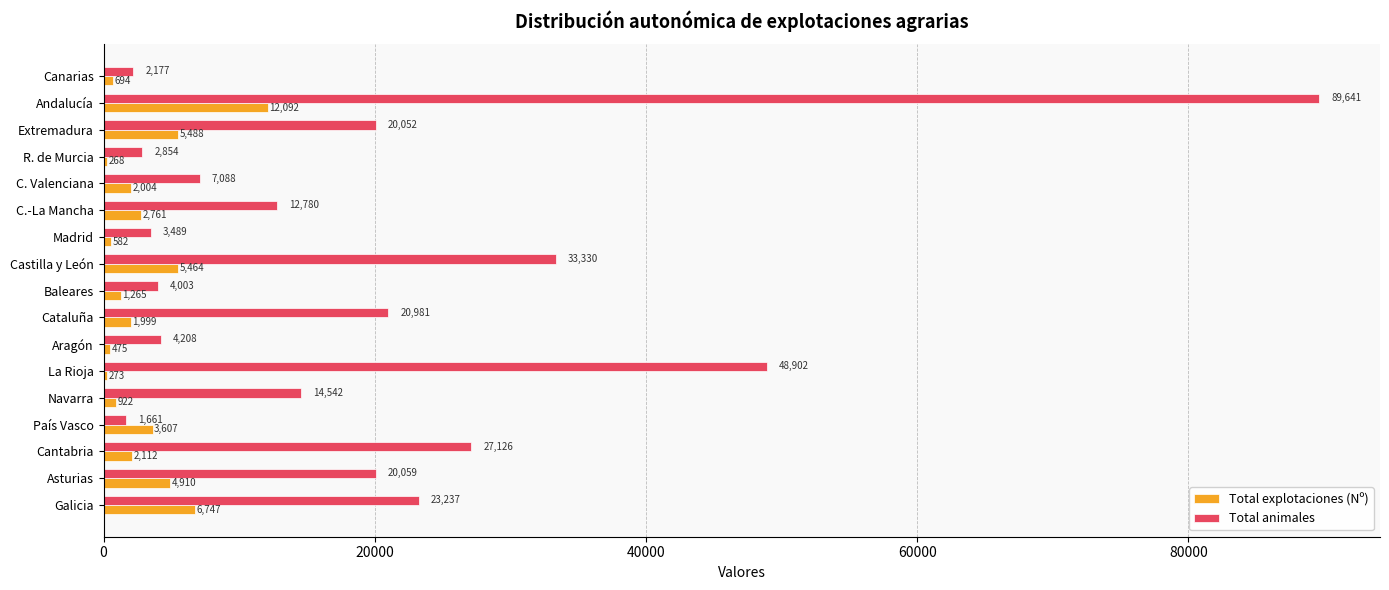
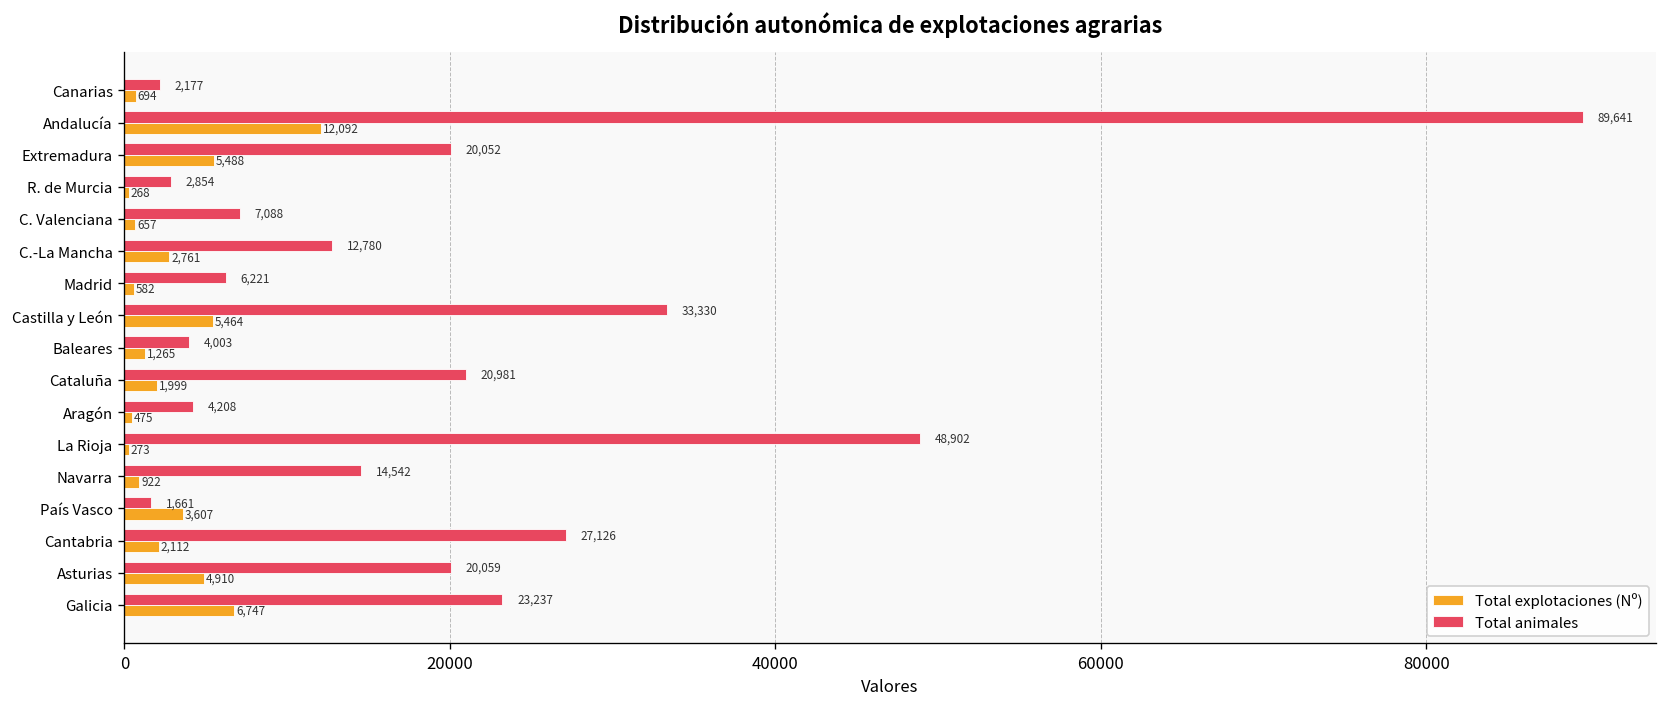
  {
    "Total explotaciones (Nº)": {
      "Canarias": "694",
      "Andalucía": "12,092",
      "Extremadura": "5,488",
      "R. de Murcia": "268",
-     "C. Valenciana": "2,004",
+     "C. Valenciana": "657",
      "C.-La Mancha": "2,761",
      "Madrid": "582",
      "Castilla y León": "5,464",
      "Baleares": "1,265",
      "Cataluña": "1,999",
      "Aragón": "475",
      "La Rioja": "273",
      "Navarra": "922",
      "País Vasco": "3,607",
      "Cantabria": "2,112",
      "Asturias": "4,910",
      "Galicia": "6,747"
    },
    "Total animales": {
      "Canarias": "2,177",
      "Andalucía": "89,641",
      "Extremadura": "20,052",
      "R. de Murcia": "2,854",
      "C. Valenciana": "7,088",
      "C.-La Mancha": "12,780",
-     "Madrid": "3,489",
+     "Madrid": "6,221",
      "Castilla y León": "33,330",
      "Baleares": "4,003",
      "Cataluña": "20,981",
      "Aragón": "4,208",
      "La Rioja": "48,902",
      "Navarra": "14,542",
      "País Vasco": "1,661",
      "Cantabria": "27,126",
      "Asturias": "20,059",
      "Galicia": "23,237"
    }
  }
